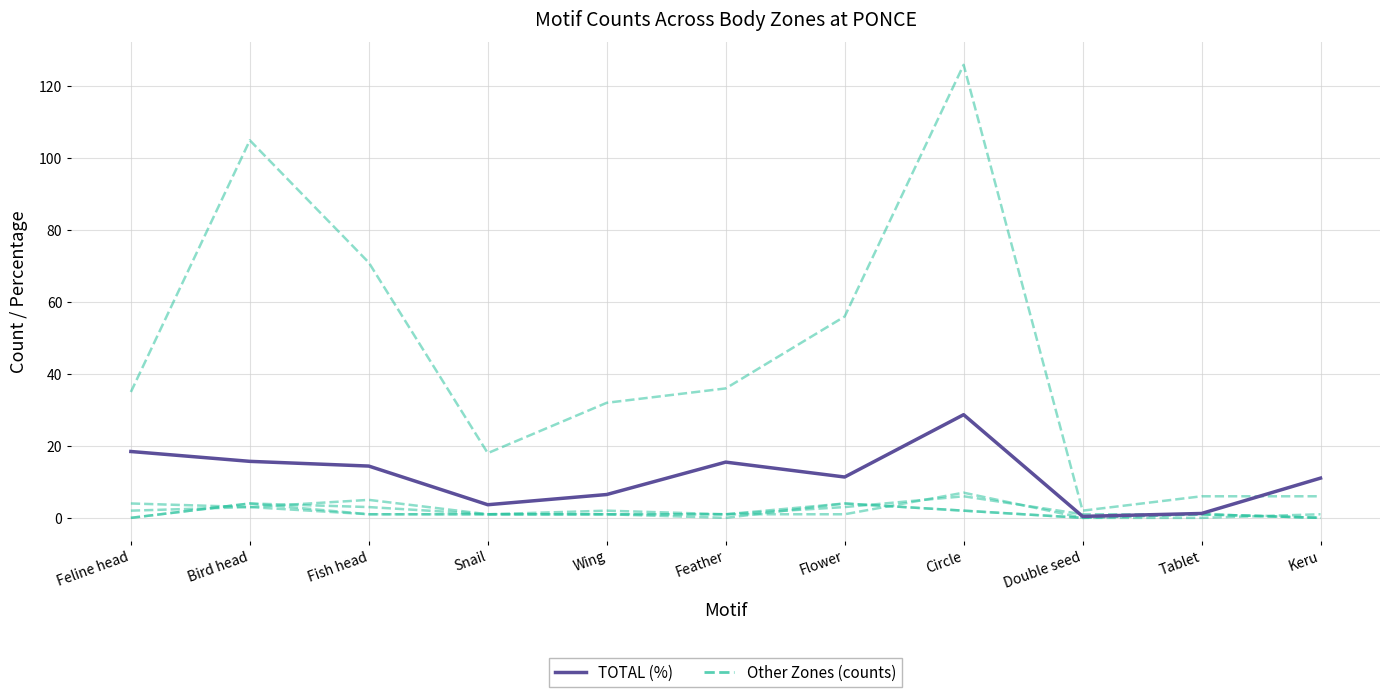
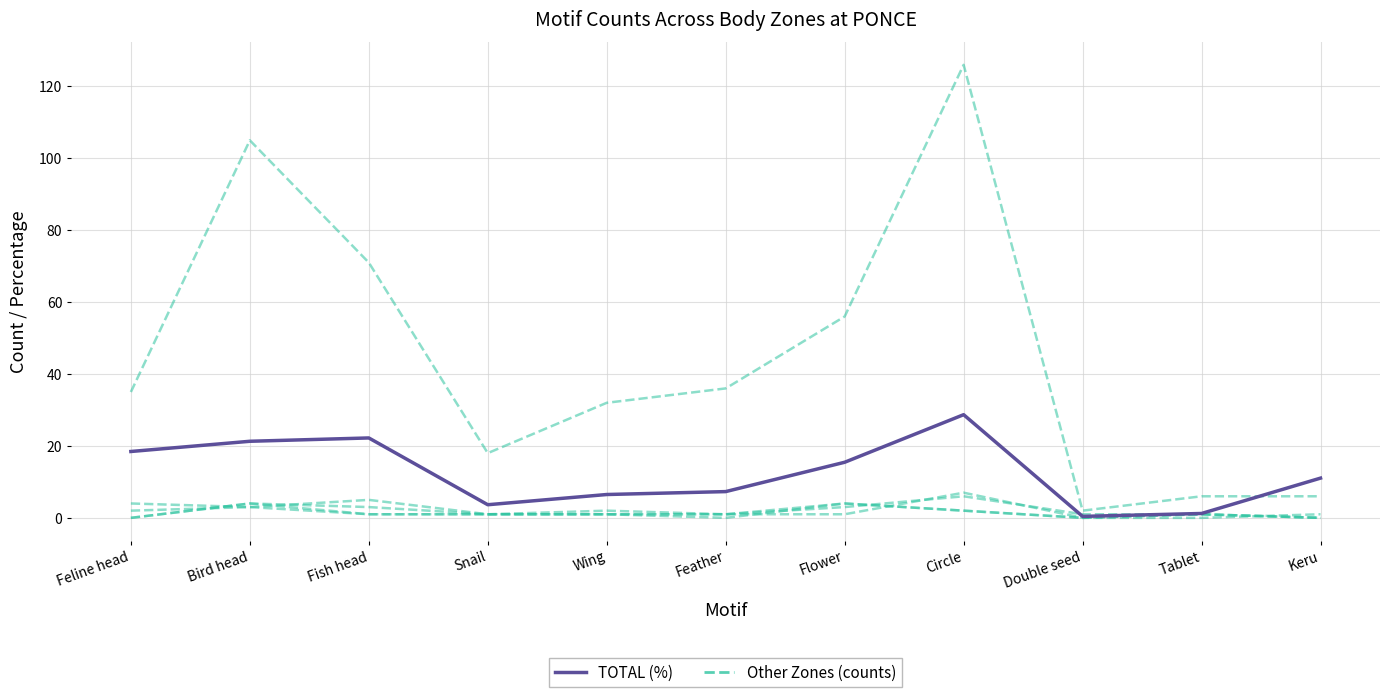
  {
    "TOTAL (%)": {
      "Feline head": 18,
-     "Bird head": 16,
-     "Fish head": 14,
+     "Bird head": 21,
+     "Fish head": 22,
      "Snail": 4,
      "Wing": 6,
-     "Feather": 16,
-     "Flower": 11,
+     "Feather": 7,
+     "Flower": 15,
      "Circle": 29,
      "Keru": 11
    }
  }
